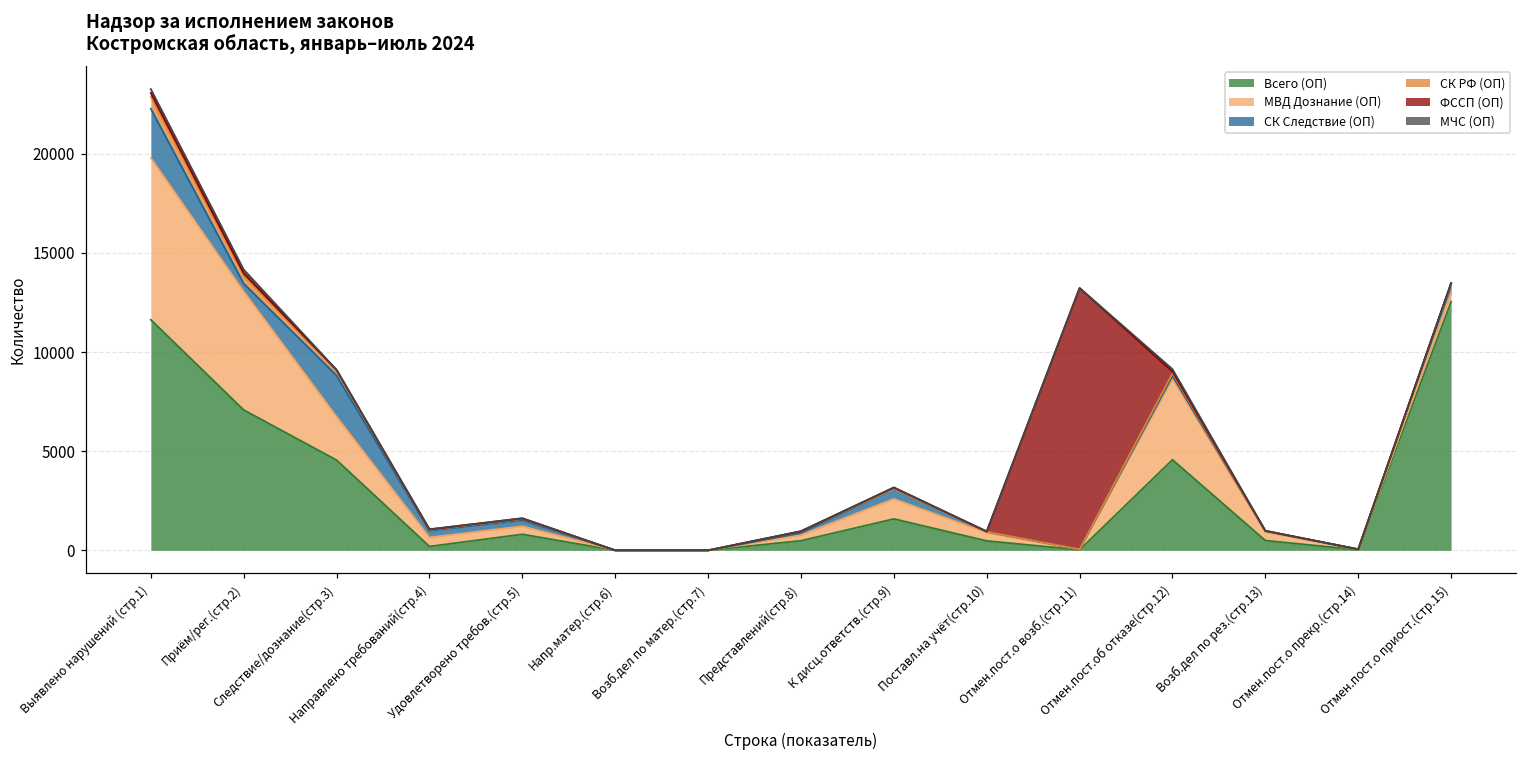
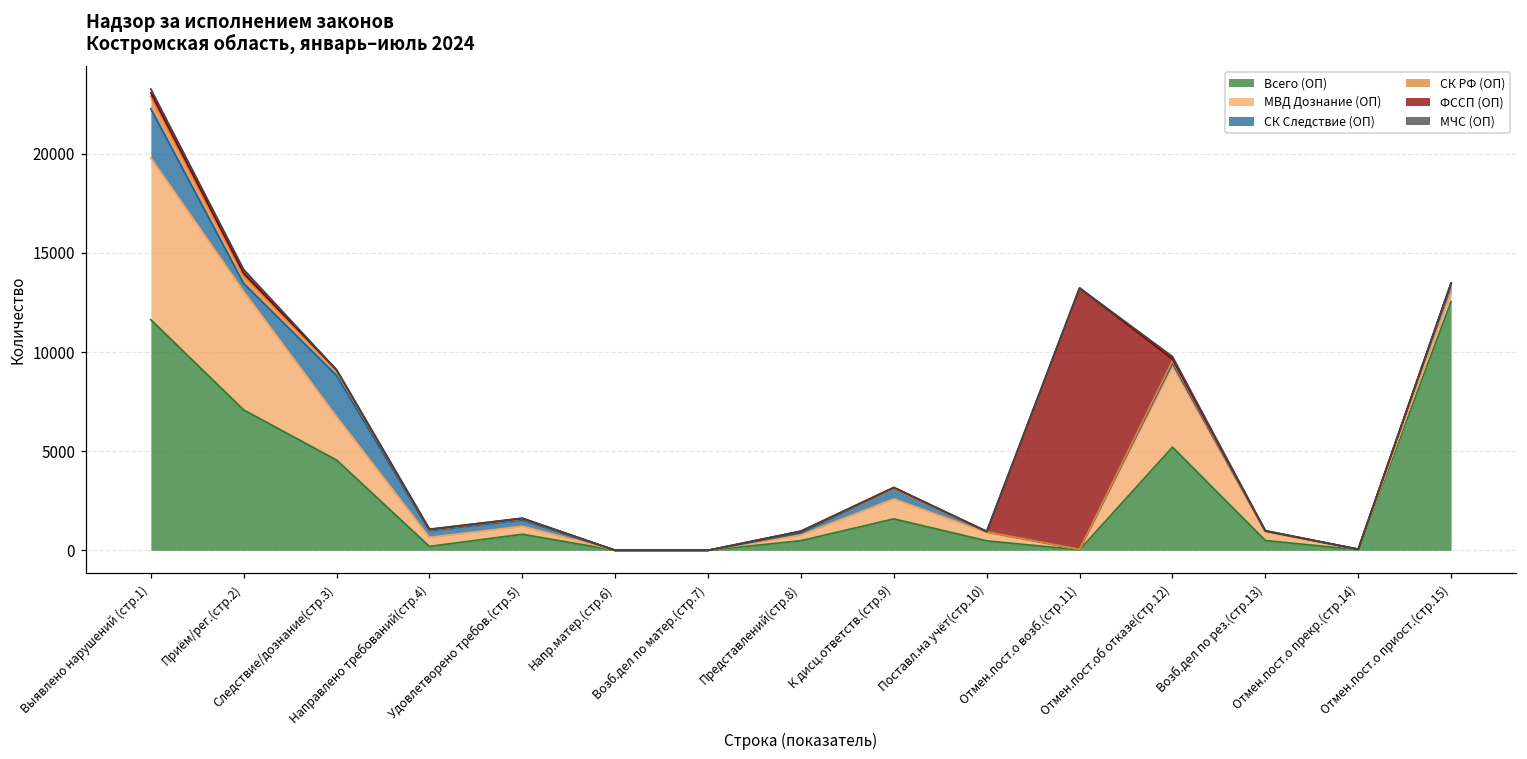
  {
    "Всего (ОП)": {
      "Выявлено нарушений (стр.1)": 11600,
      "Приём/рег.(стр.2)": 7100,
      "Следствие/дознание(стр.3)": 4600,
      "Направлено требований(стр.4)": 200,
      "Удовлетворено требов.(стр.5)": 800,
      "Представлений(стр.8)": 500,
      "К дисц.ответств.(стр.9)": 1600,
      "Поставл.на учёт(стр.10)": 500,
-     "Отмен.пост.об отказе(стр.12)": 4600,
+     "Отмен.пост.об отказе(стр.12)": 5200,
      "Возб.дел по рез.(стр.13)": 500,
      "Отмен.пост.о приост.(стр.15)": 12500
    },
    "МВД Дознание (ОП)": {
      "Выявлено нарушений (стр.1)": 8200,
      "Приём/рег.(стр.2)": 6000,
      "Следствие/дознание(стр.3)": 2200,
      "Направлено требований(стр.4)": 500,
      "Удовлетворено требов.(стр.5)": 400,
      "К дисц.ответств.(стр.9)": 1000,
      "Отмен.пост.об отказе(стр.12)": 4100,
      "Отмен.пост.о приост.(стр.15)": 400
    },
    "СК Следствие (ОП)": {
      "Выявлено нарушений (стр.1)": 2500,
      "Приём/рег.(стр.2)": 400,
      "Следствие/дознание(стр.3)": 2100
    },
    "СК РФ (ОП)": {
      "Выявлено нарушений (стр.1)": 600
    },
    "ФССП (ОП)": {
      "Выявлено нарушений (стр.1)": 200
    },
    "МЧС (ОП)": {
      "Выявлено нарушений (стр.1)": 200,
      "Приём/рег.(стр.2)": 200
    }
  }
